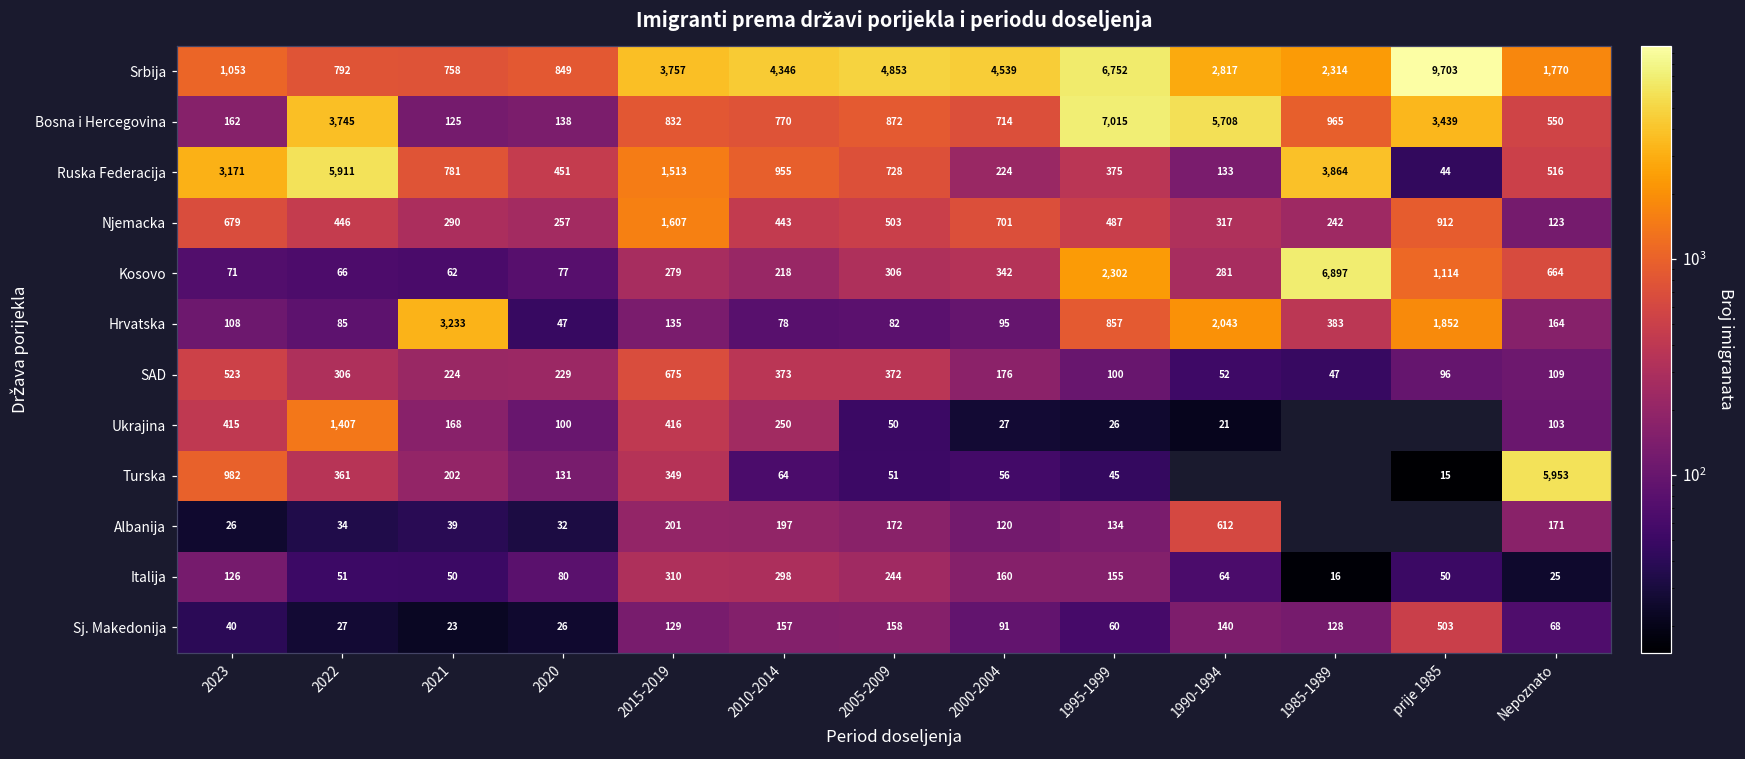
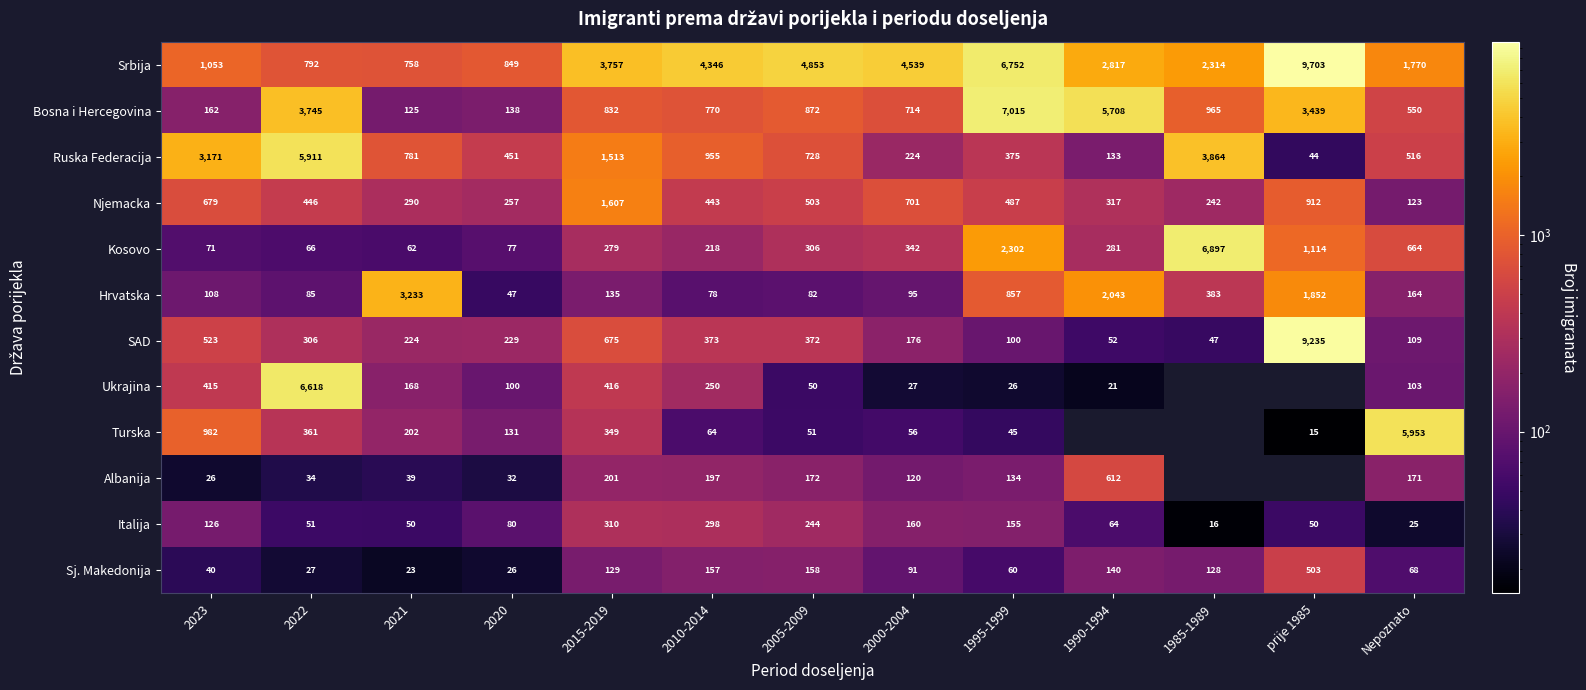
  {
    "Srbija": {
      "2023": "1,053",
      "2022": "792",
      "2021": "758",
      "2020": "849",
      "2015-2019": "3,757",
      "2010-2014": "4,346",
      "2005-2009": "4,853",
      "2000-2004": "4,539",
      "1995-1999": "6,752",
      "1990-1994": "2,817",
      "1985-1989": "2,314",
      "prije 1985": "9,703",
      "Nepoznato": "1,770"
    },
    "Bosna i Hercegovina": {
      "2023": "162",
      "2022": "3,745",
      "2021": "125",
      "2020": "138",
      "2015-2019": "832",
      "2010-2014": "770",
      "2005-2009": "872",
      "2000-2004": "714",
      "1995-1999": "7,015",
      "1990-1994": "5,708",
      "1985-1989": "965",
      "prije 1985": "3,439",
      "Nepoznato": "550"
    },
    "Ruska Federacija": {
      "2023": "3,171",
      "2022": "5,911",
      "2021": "781",
      "2020": "451",
      "2015-2019": "1,513",
      "2010-2014": "955",
      "2005-2009": "728",
      "2000-2004": "224",
      "1995-1999": "375",
      "1990-1994": "133",
      "1985-1989": "3,864",
      "prije 1985": "44",
      "Nepoznato": "516"
    },
    "Njemacka": {
      "2023": "679",
      "2022": "446",
      "2021": "290",
      "2020": "257",
      "2015-2019": "1,607",
      "2010-2014": "443",
      "2005-2009": "503",
      "2000-2004": "701",
      "1995-1999": "487",
      "1990-1994": "317",
      "1985-1989": "242",
      "prije 1985": "912",
      "Nepoznato": "123"
    },
    "Kosovo": {
      "2023": "71",
      "2022": "66",
      "2021": "62",
      "2020": "77",
      "2015-2019": "279",
      "2010-2014": "218",
      "2005-2009": "306",
      "2000-2004": "342",
      "1995-1999": "2,302",
      "1990-1994": "281",
      "1985-1989": "6,897",
      "prije 1985": "1,114",
      "Nepoznato": "664"
    },
    "Hrvatska": {
      "2023": "108",
      "2022": "85",
      "2021": "3,233",
      "2020": "47",
      "2015-2019": "135",
      "2010-2014": "78",
      "2005-2009": "82",
      "2000-2004": "95",
      "1995-1999": "857",
      "1990-1994": "2,043",
      "1985-1989": "383",
      "prije 1985": "1,852",
      "Nepoznato": "164"
    },
    "SAD": {
      "2023": "523",
      "2022": "306",
      "2021": "224",
      "2020": "229",
      "2015-2019": "675",
      "2010-2014": "373",
      "2005-2009": "372",
      "2000-2004": "176",
      "1995-1999": "100",
      "1990-1994": "52",
      "1985-1989": "47",
-     "prije 1985": "96",
+     "prije 1985": "9,235",
      "Nepoznato": "109"
    },
    "Ukrajina": {
      "2023": "415",
-     "2022": "1,407",
+     "2022": "6,618",
      "2021": "168",
      "2020": "100",
      "2015-2019": "416",
      "2010-2014": "250",
      "2005-2009": "50",
      "2000-2004": "27",
      "1995-1999": "26",
      "1990-1994": "21",
      "Nepoznato": "103"
    },
    "Turska": {
      "2023": "982",
      "2022": "361",
      "2021": "202",
      "2020": "131",
      "2015-2019": "349",
      "2010-2014": "64",
      "2005-2009": "51",
      "2000-2004": "56",
      "1995-1999": "45",
      "prije 1985": "15",
      "Nepoznato": "5,953"
    },
    "Albanija": {
      "2023": "26",
      "2022": "34",
      "2021": "39",
      "2020": "32",
      "2015-2019": "201",
      "2010-2014": "197",
      "2005-2009": "172",
      "2000-2004": "120",
      "1995-1999": "134",
      "1990-1994": "612",
      "Nepoznato": "171"
    },
    "Italija": {
      "2023": "126",
      "2022": "51",
      "2021": "50",
      "2020": "80",
      "2015-2019": "310",
      "2010-2014": "298",
      "2005-2009": "244",
      "2000-2004": "160",
      "1995-1999": "155",
      "1990-1994": "64",
      "1985-1989": "16",
      "prije 1985": "50",
      "Nepoznato": "25"
    },
    "Sj. Makedonija": {
      "2023": "40",
      "2022": "27",
      "2021": "23",
      "2020": "26",
      "2015-2019": "129",
      "2010-2014": "157",
      "2005-2009": "158",
      "2000-2004": "91",
      "1995-1999": "60",
      "1990-1994": "140",
      "1985-1989": "128",
      "prije 1985": "503",
      "Nepoznato": "68"
    }
  }
